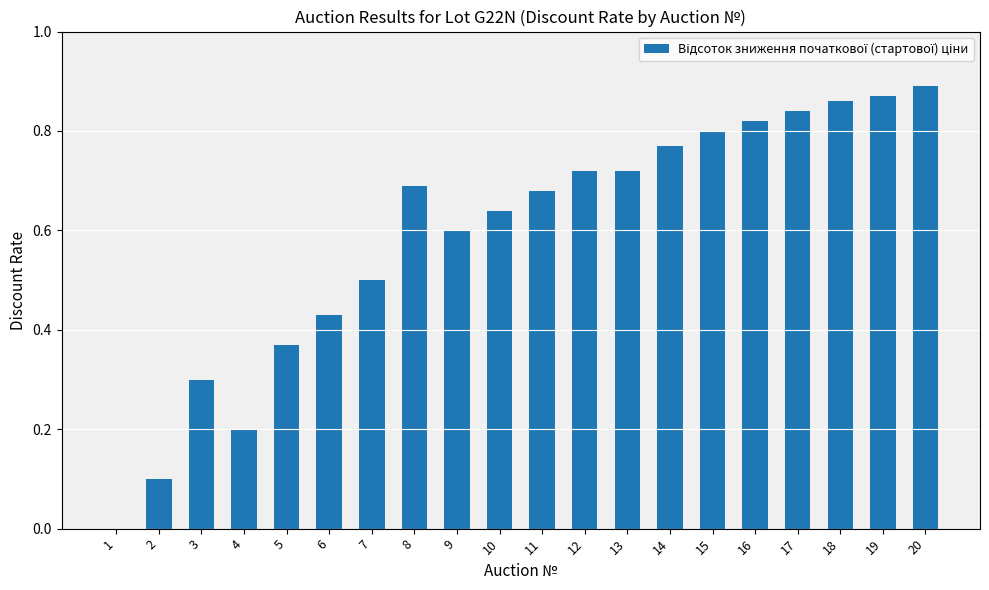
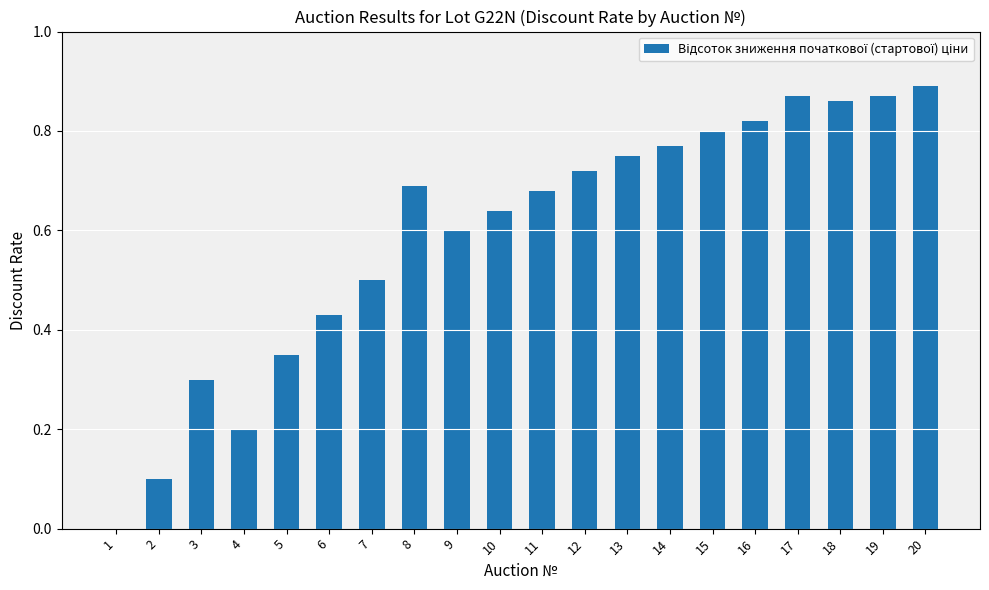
  {
    "1": 0.00,
    "2": 0.10,
    "3": 0.30,
    "4": 0.20,
-   "5": 0.37,
+   "5": 0.35,
    "6": 0.43,
    "7": 0.50,
    "8": 0.69,
    "9": 0.60,
    "10": 0.64,
    "11": 0.68,
    "12": 0.72,
-   "13": 0.72,
+   "13": 0.75,
    "14": 0.77,
    "15": 0.80,
    "16": 0.82,
-   "17": 0.84,
+   "17": 0.87,
    "18": 0.86,
    "19": 0.87,
    "20": 0.89
  }
